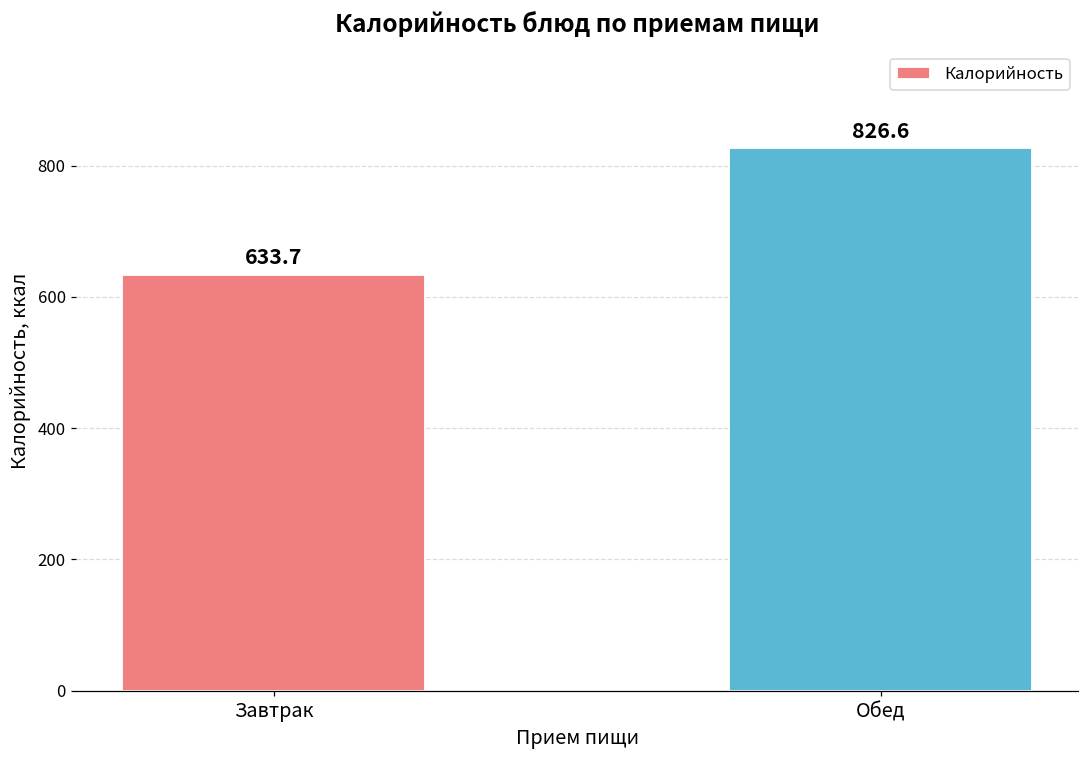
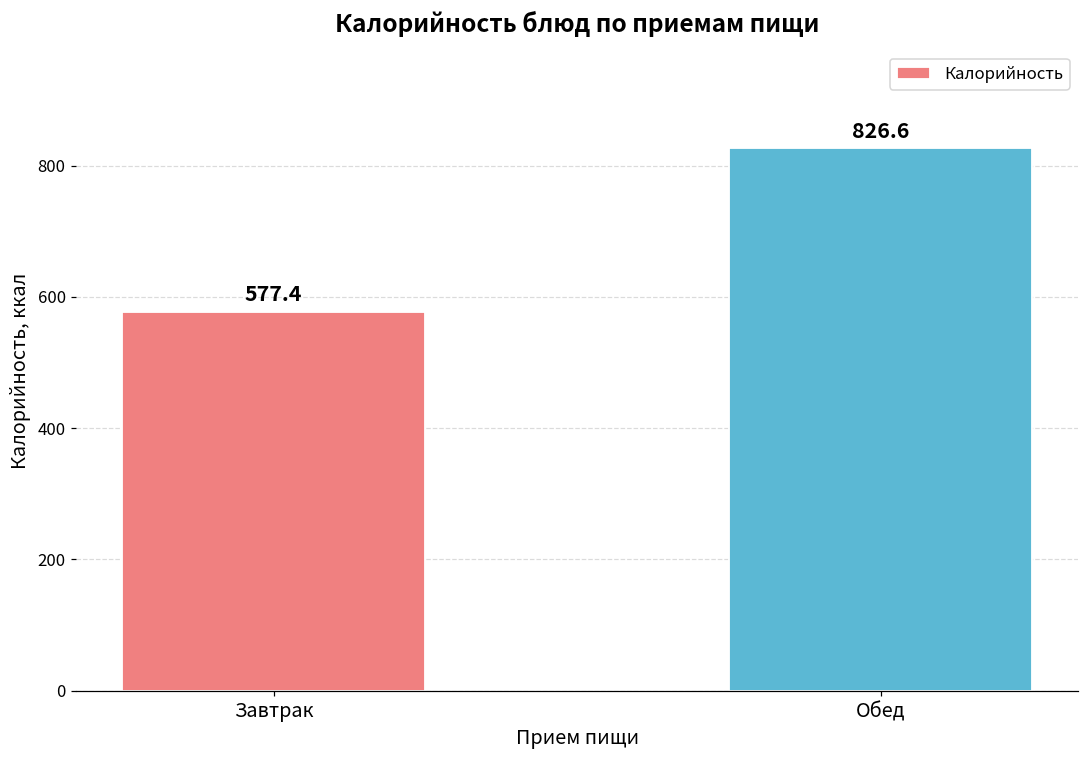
  {
-   "Завтрак": 633.7,
+   "Завтрак": 577.4,
    "Обед": 826.6
  }
